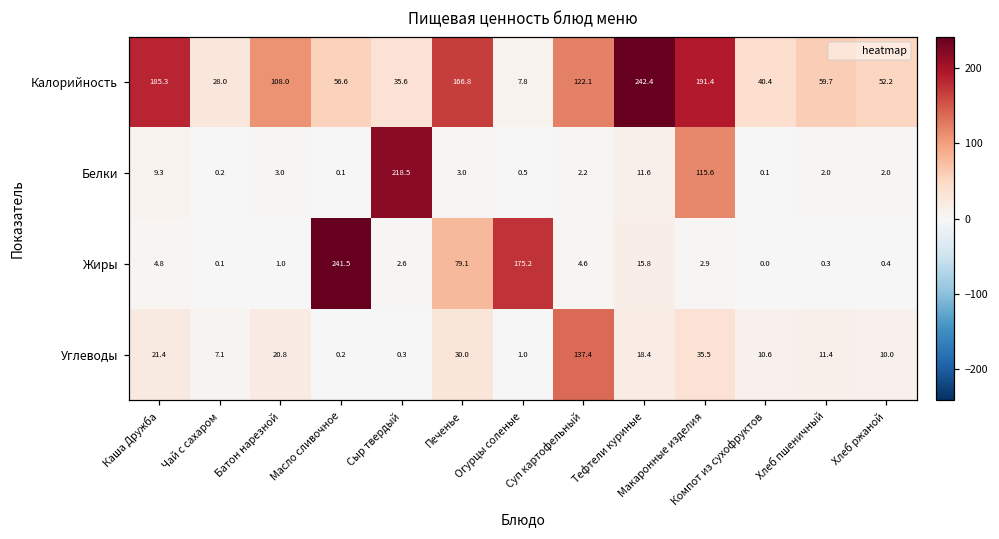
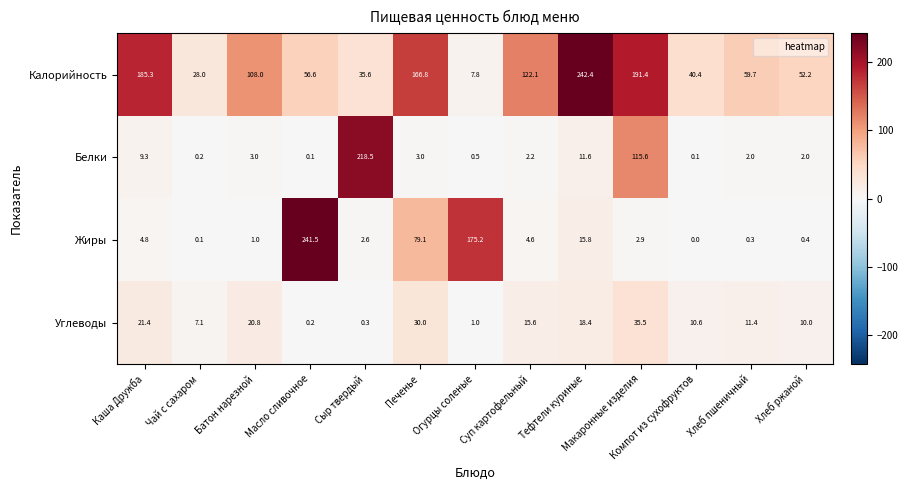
  {
    "Калорийность": {
      "Каша Дружба": 185.3,
      "Чай с сахаром": 28.0,
      "Батон нарезной": 108.0,
      "Масло сливочное": 56.6,
      "Сыр твердый": 35.6,
      "Печенье": 166.8,
      "Огурцы соленые": 7.8,
      "Суп картофельный": 122.1,
      "Тефтели куриные": 242.4,
      "Макаронные изделия": 191.4,
      "Компот из сухофруктов": 40.4,
      "Хлеб пшеничный": 59.7,
      "Хлеб ржаной": 52.2
    },
    "Белки": {
      "Каша Дружба": 9.3,
      "Чай с сахаром": 0.2,
      "Батон нарезной": 3.0,
      "Масло сливочное": 0.1,
      "Сыр твердый": 218.5,
      "Печенье": 3.0,
      "Огурцы соленые": 0.5,
      "Суп картофельный": 2.2,
      "Тефтели куриные": 11.6,
      "Макаронные изделия": 115.6,
      "Компот из сухофруктов": 0.1,
      "Хлеб пшеничный": 2.0,
      "Хлеб ржаной": 2.0
    },
    "Жиры": {
      "Каша Дружба": 4.8,
      "Чай с сахаром": 0.1,
      "Батон нарезной": 1.0,
      "Масло сливочное": 241.5,
      "Сыр твердый": 2.6,
      "Печенье": 79.1,
      "Огурцы соленые": 175.2,
      "Суп картофельный": 4.6,
      "Тефтели куриные": 15.8,
      "Макаронные изделия": 2.9,
      "Компот из сухофруктов": 0.0,
      "Хлеб пшеничный": 0.3,
      "Хлеб ржаной": 0.4
    },
    "Углеводы": {
      "Каша Дружба": 21.4,
      "Чай с сахаром": 7.1,
      "Батон нарезной": 20.8,
      "Масло сливочное": 0.2,
      "Сыр твердый": 0.3,
      "Печенье": 30.0,
      "Огурцы соленые": 1.0,
-     "Суп картофельный": 137.4,
+     "Суп картофельный": 15.6,
      "Тефтели куриные": 18.4,
      "Макаронные изделия": 35.5,
      "Компот из сухофруктов": 10.6,
      "Хлеб пшеничный": 11.4,
      "Хлеб ржаной": 10.0
    }
  }
